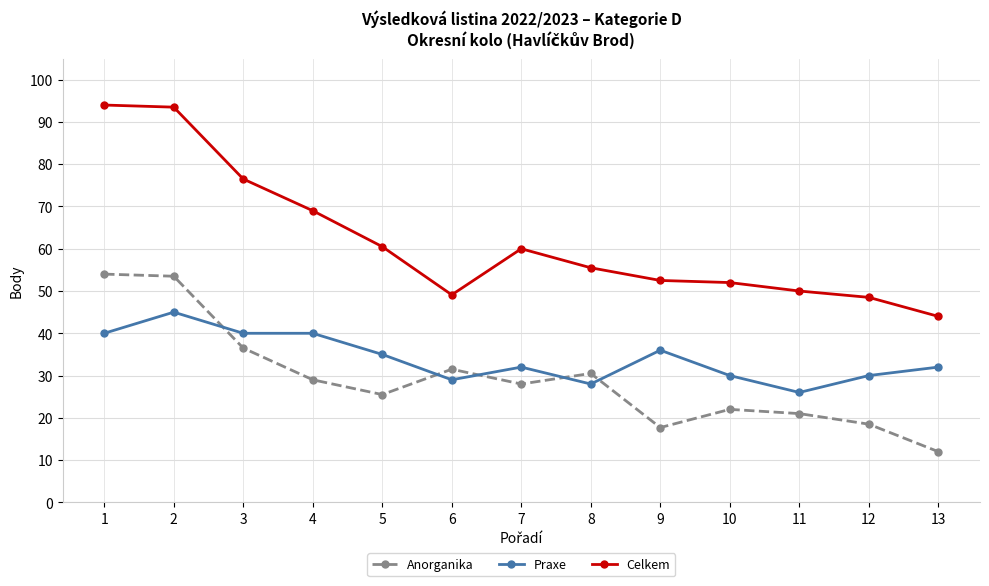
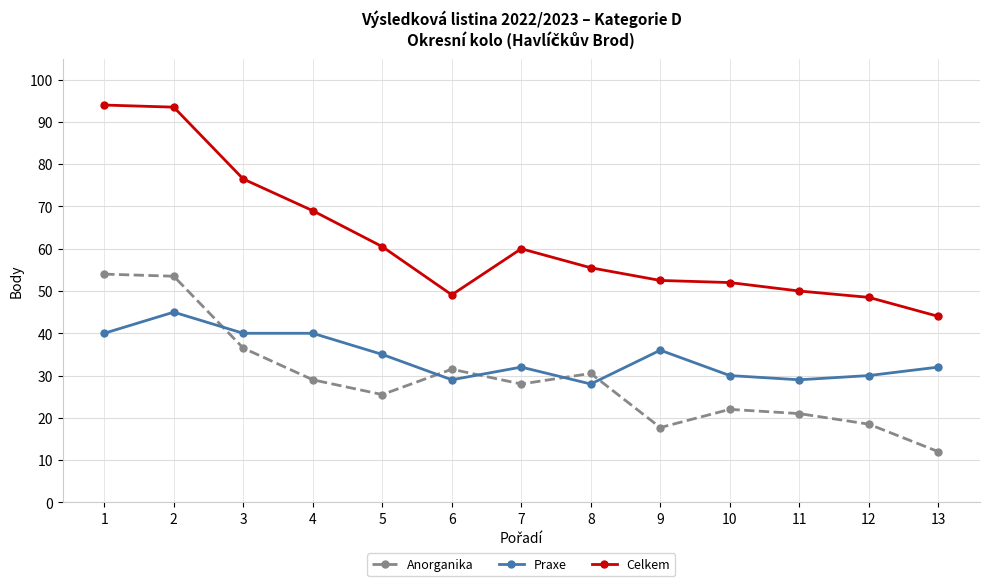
  {
    "Anorganika": {
      "1": 54,
      "2": 54,
      "3": 37,
      "4": 29,
      "5": 26,
      "6": 32,
      "7": 28,
      "8": 31,
      "9": 18,
      "10": 22,
      "11": 21,
      "12": 19,
      "13": 12
    },
    "Praxe": {
      "1": 40,
      "2": 45,
      "3": 40,
      "4": 40,
      "5": 35,
      "6": 29,
      "7": 32,
      "8": 28,
      "9": 36,
      "10": 30,
-     "11": 26,
+     "11": 29,
      "12": 30,
      "13": 32
    },
    "Celkem": {
      "1": 94,
      "2": 94,
      "3": 77,
      "4": 69,
      "5": 61,
      "6": 49,
      "7": 60,
      "8": 56,
      "9": 53,
      "10": 52,
      "11": 50,
      "12": 49,
      "13": 44
    }
  }
